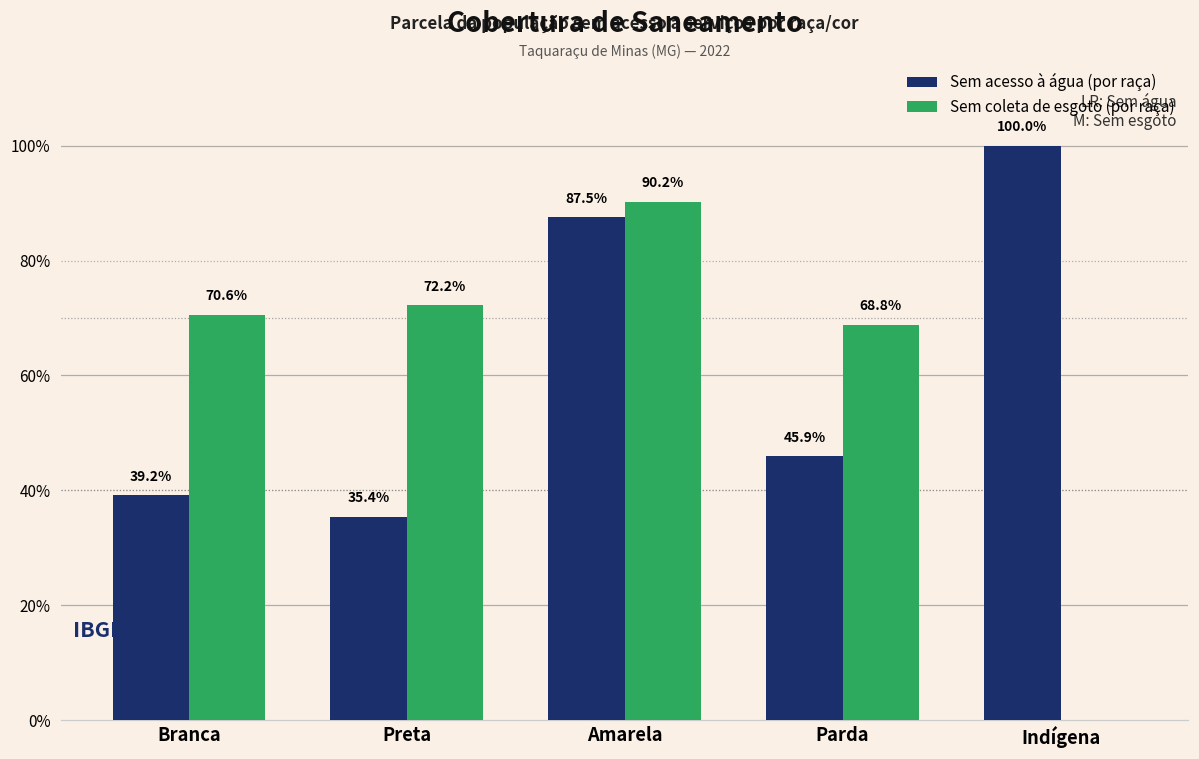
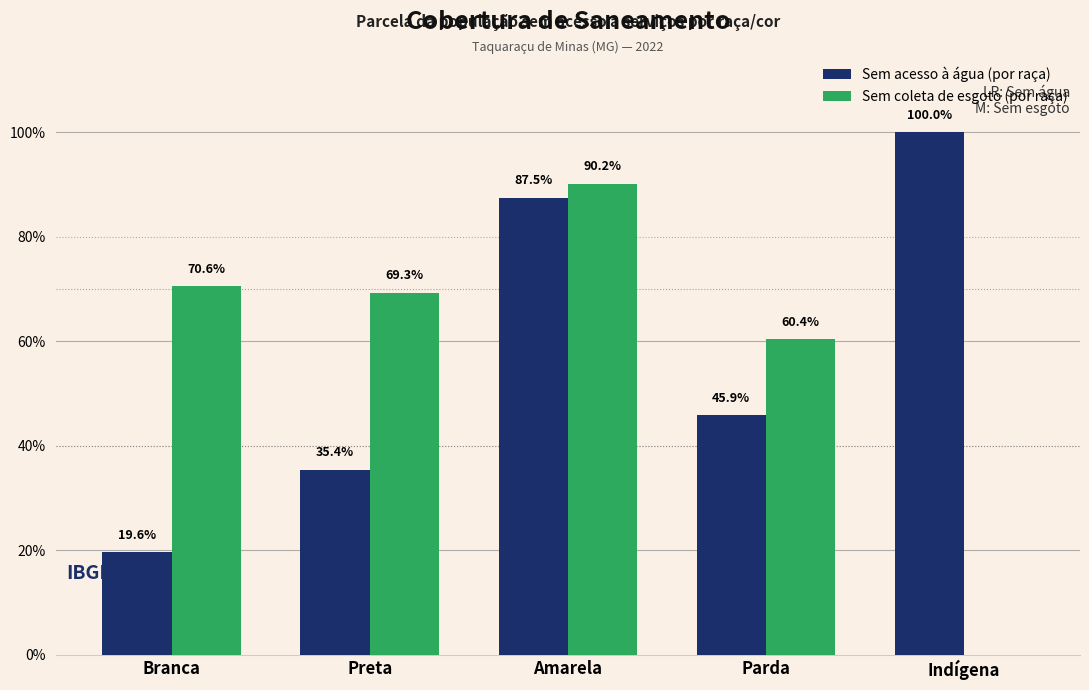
  {
    "Sem acesso à água (por raça)": {
-     "Branca": "39.2%",
+     "Branca": "19.6%",
      "Preta": "35.4%",
      "Amarela": "87.5%",
      "Parda": "45.9%",
      "Indígena": "100.0%"
    },
    "Sem coleta de esgoto (por raça)": {
      "Branca": "70.6%",
-     "Preta": "72.2%",
+     "Preta": "69.3%",
      "Amarela": "90.2%",
-     "Parda": "68.8%"
+     "Parda": "60.4%"
    }
  }
